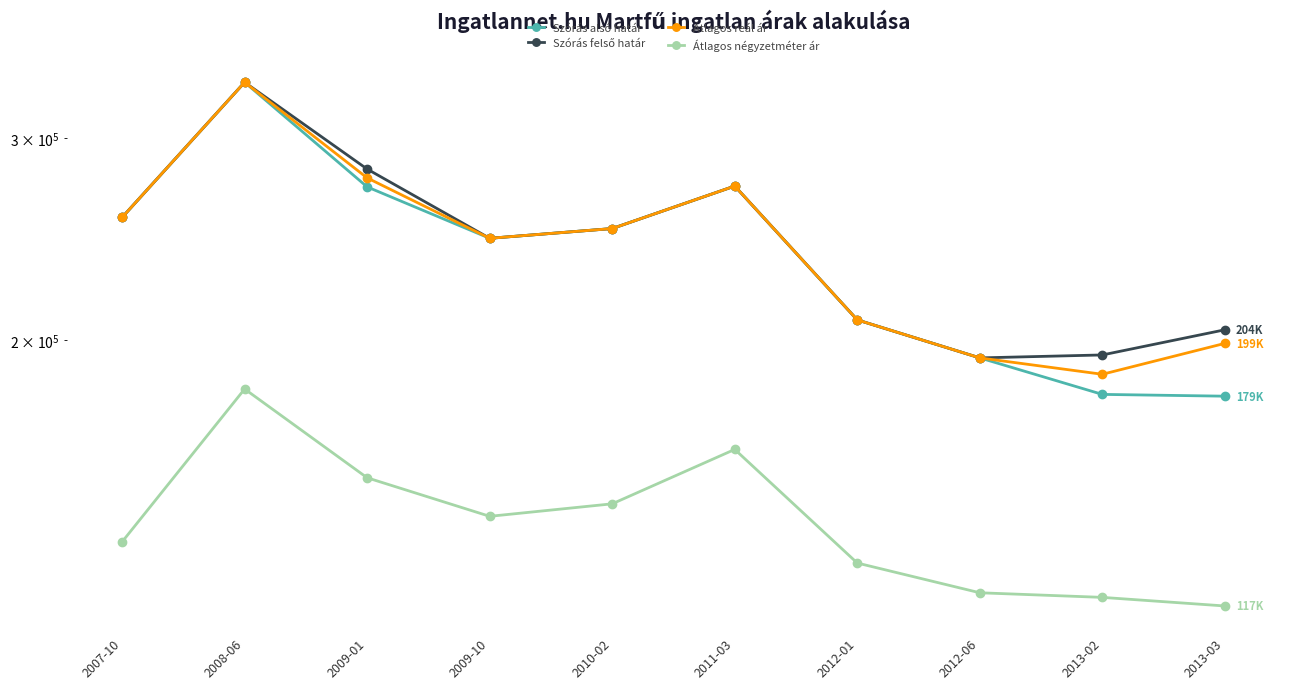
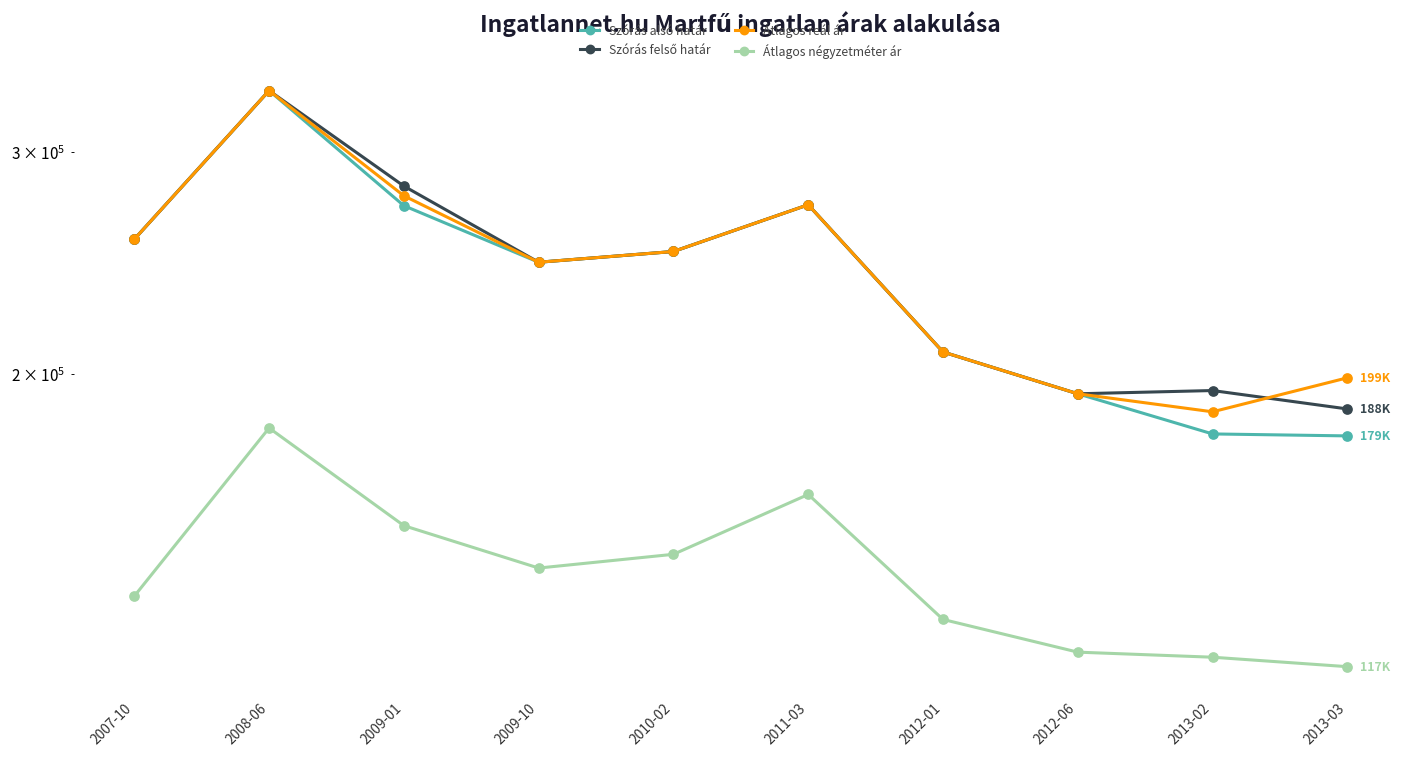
  {
    "Szórás alsó határ": {
      "2013-03": "179K"
    },
    "Szórás felső határ": {
-     "2013-03": "204K"
+     "2013-03": "188K"
    },
    "Átlagos reál ár": {
      "2013-03": "199K"
    },
    "Átlagos négyzetméter ár": {
      "2013-03": "117K"
    }
  }
